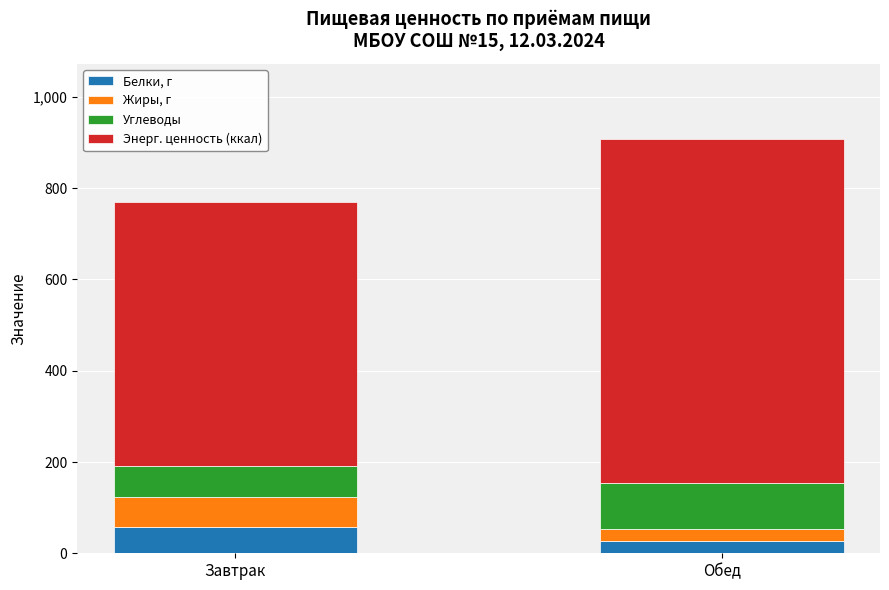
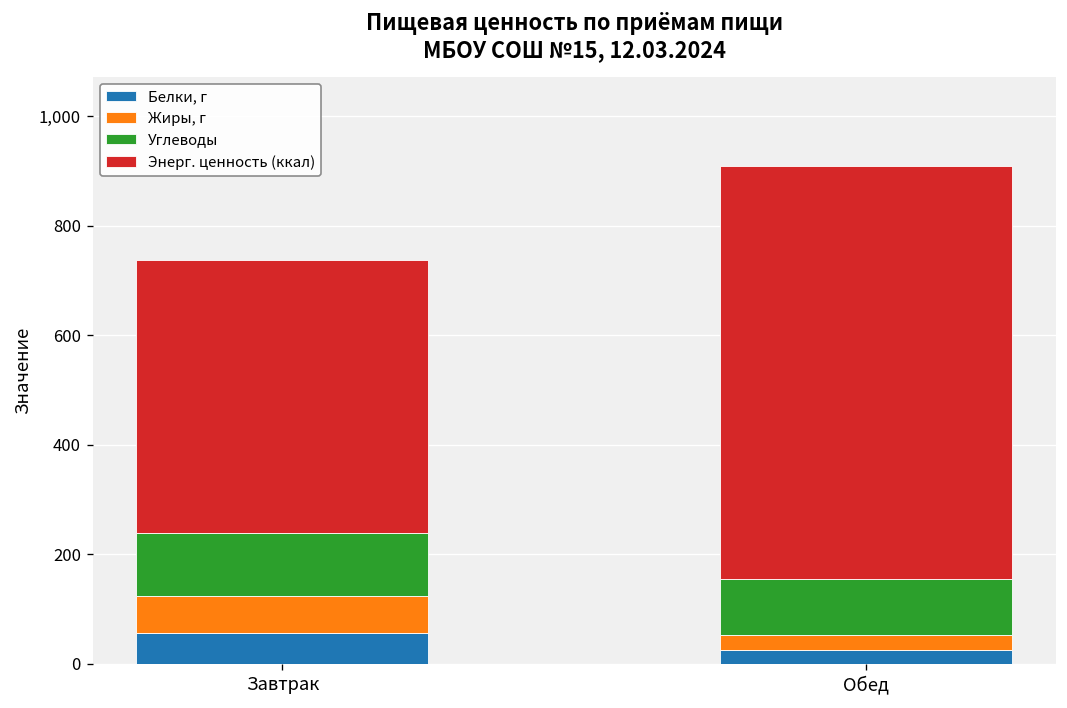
  {
    "Белки, г": {
      "Завтрак": 60,
      "Обед": 30
    },
    "Жиры, г": {
      "Завтрак": 70,
      "Обед": 30
    },
    "Углеводы": {
-     "Завтрак": 70,
+     "Завтрак": 110,
      "Обед": 100
    },
    "Энерг. ценность (ккал)": {
-     "Завтрак": 580,
+     "Завтрак": 500,
      "Обед": 750
    }
  }
